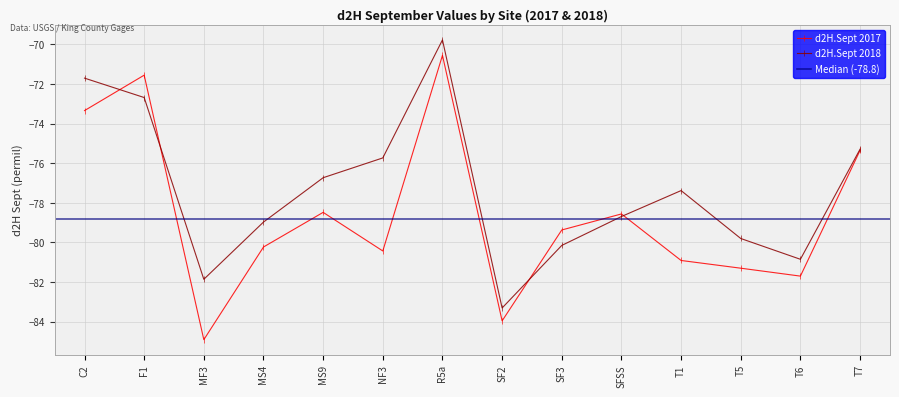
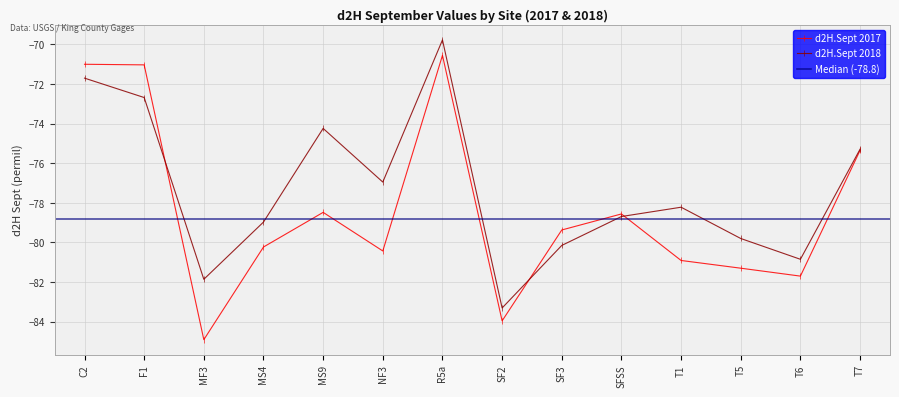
  {
    "d2H.Sept 2017": {
-     "C2": -73.3,
-     "F1": -71.6,
+     "C2": -71.0,
+     "F1": -71.0,
      "MF3": -84.9,
      "MS4": -80.2,
      "MS9": -78.5,
      "NF3": -80.4,
      "R5a": -70.6,
      "SF2": -84.0,
      "SF3": -79.4,
      "SFSS": -78.6,
      "T1": -80.9,
      "T5": -81.3,
      "T6": -81.7
    },
    "d2H.Sept 2018": {
      "C2": -71.7,
      "F1": -72.7,
      "MF3": -81.9,
      "MS4": -79.0,
-     "MS9": -76.7,
-     "NF3": -75.7,
+     "MS9": -74.2,
+     "NF3": -77.0,
      "R5a": -69.8,
      "SF2": -83.3,
      "SF3": -80.2,
      "SFSS": -78.7,
-     "T1": -77.4,
+     "T1": -78.2,
      "T5": -79.8,
      "T6": -80.9
    }
  }
